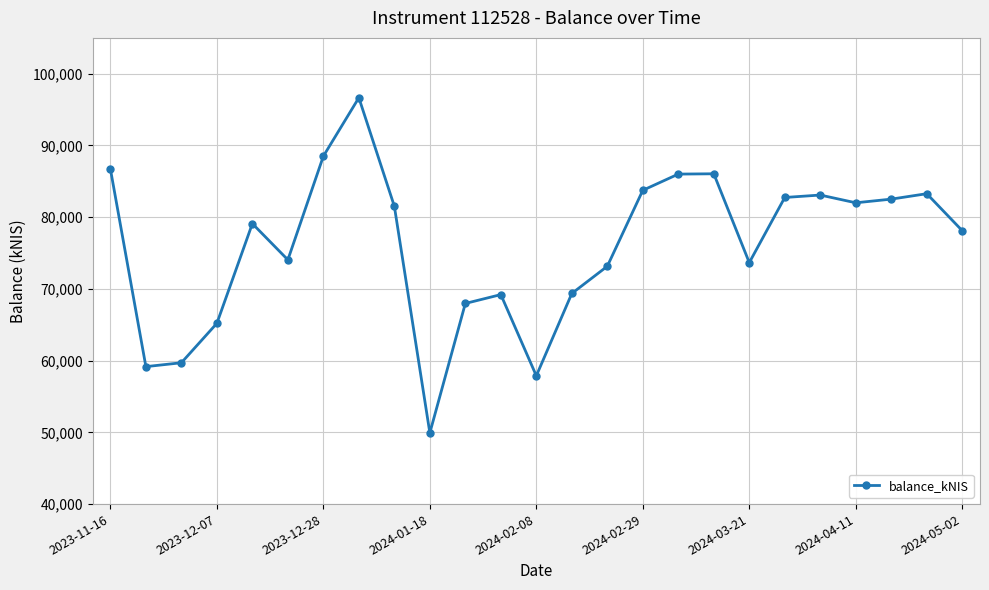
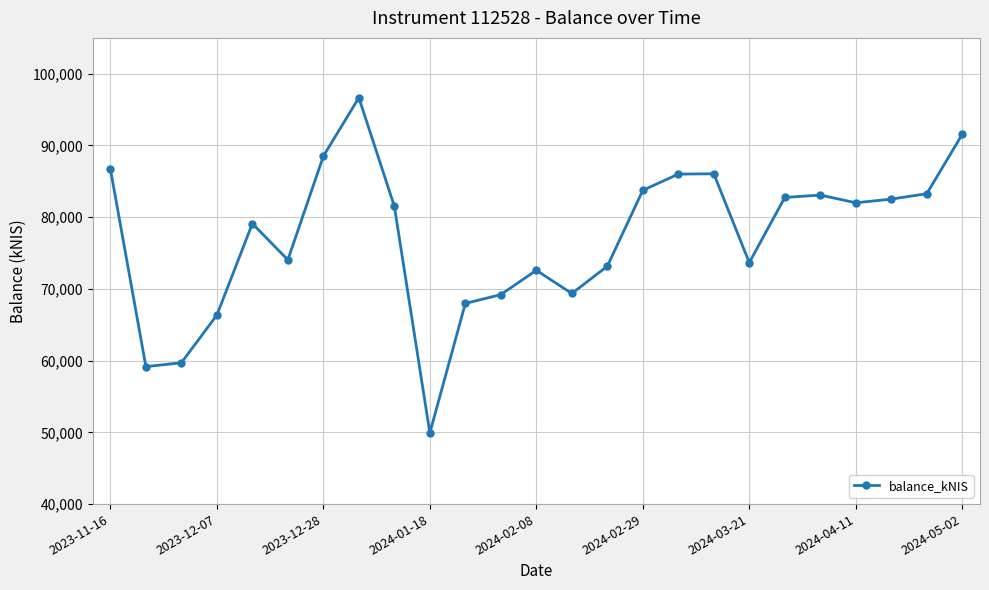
  {
    "2023-11-16": "87,000",
-   "2023-12-07": "65,000",
+   "2023-12-07": "66,000",
    "2023-12-28": "89,000",
    "2024-01-18": "50,000",
-   "2024-02-08": "58,000",
+   "2024-02-08": "73,000",
    "2024-02-29": "84,000",
    "2024-03-21": "74,000",
    "2024-04-11": "82,000",
-   "2024-05-02": "78,000"
+   "2024-05-02": "92,000"
  }
